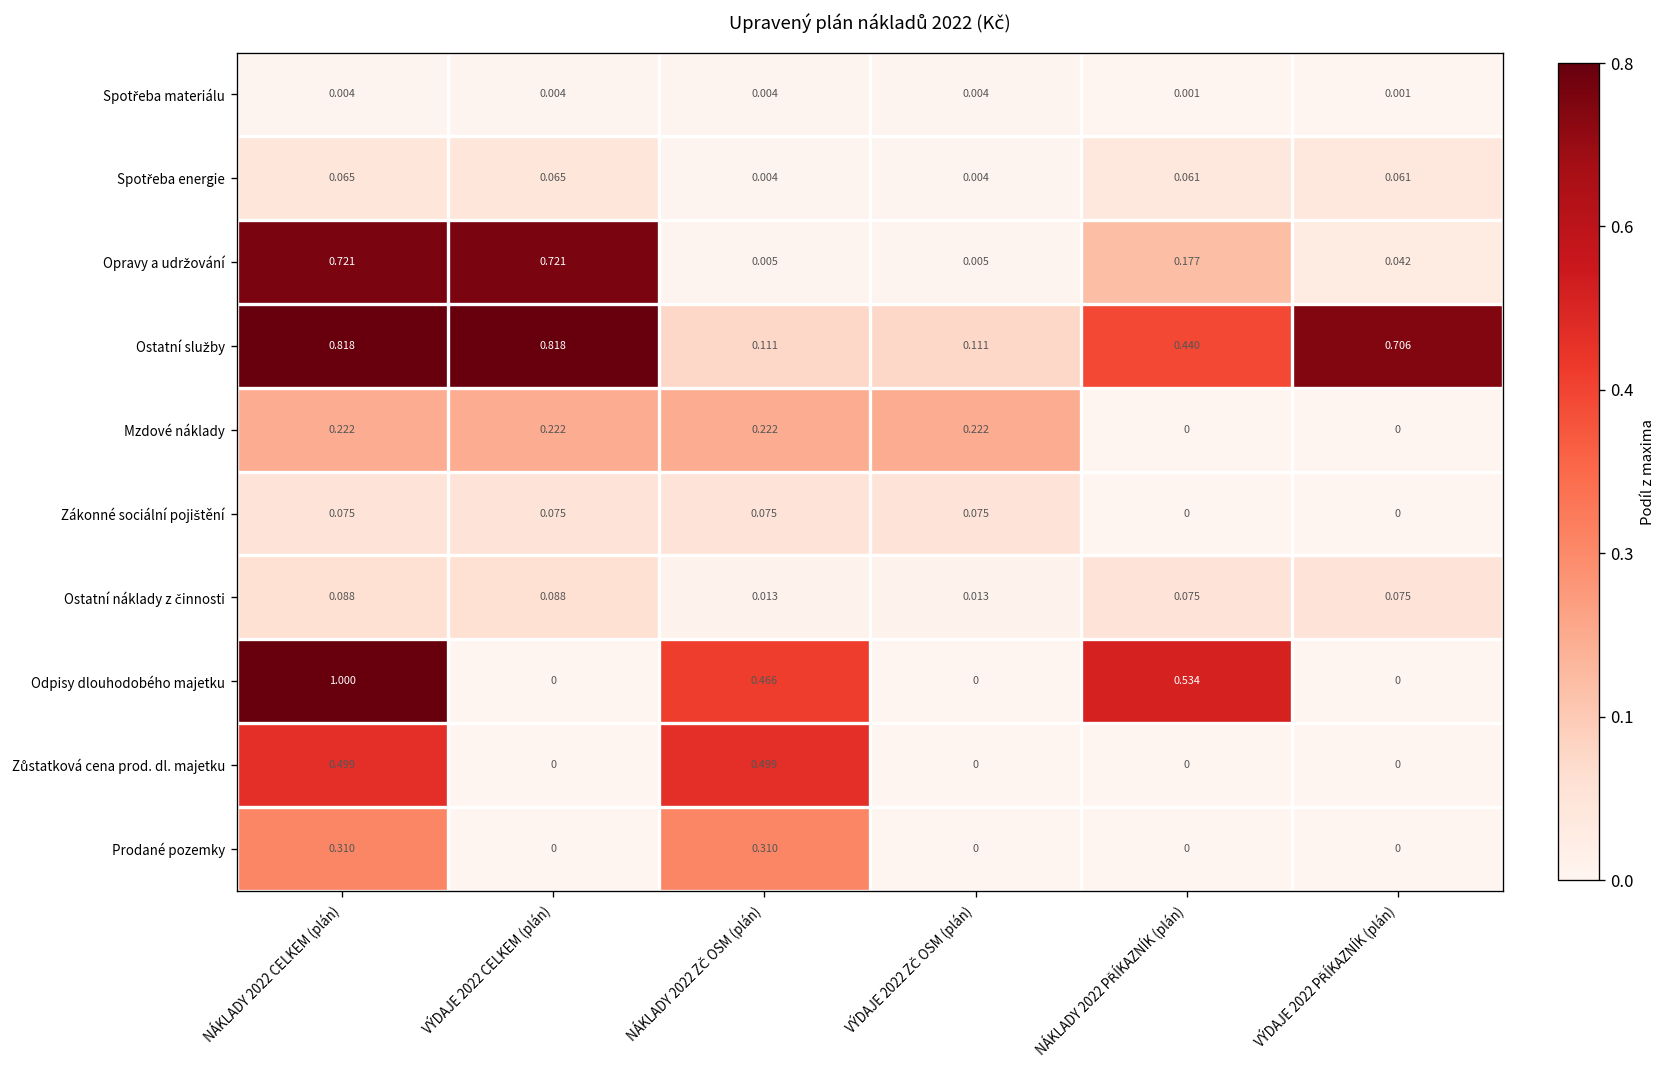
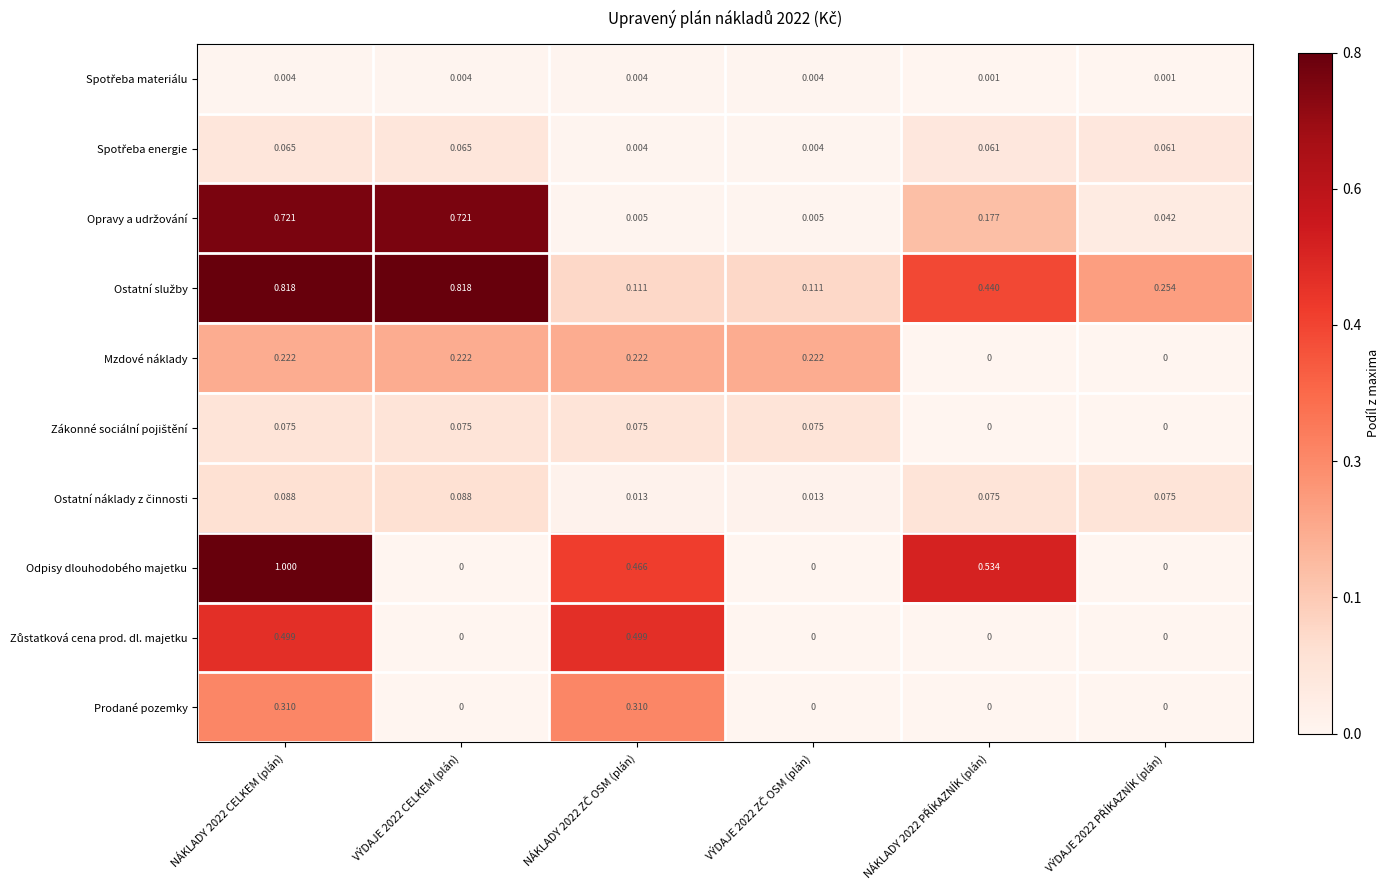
  {
    "Spotřeba materiálu": {
      "NÁKLADY 2022 CELKEM (plán)": 0.004,
      "VÝDAJE 2022 CELKEM (plán)": 0.004,
      "NÁKLADY 2022 ZČ OSM (plán)": 0.004,
      "VÝDAJE 2022 ZČ OSM (plán)": 0.004,
      "NÁKLADY 2022 PŘÍKAZNÍK (plán)": 0.001,
      "VÝDAJE 2022 PŘÍKAZNÍK (plán)": 0.001
    },
    "Spotřeba energie": {
      "NÁKLADY 2022 CELKEM (plán)": 0.065,
      "VÝDAJE 2022 CELKEM (plán)": 0.065,
      "NÁKLADY 2022 ZČ OSM (plán)": 0.004,
      "VÝDAJE 2022 ZČ OSM (plán)": 0.004,
      "NÁKLADY 2022 PŘÍKAZNÍK (plán)": 0.061,
      "VÝDAJE 2022 PŘÍKAZNÍK (plán)": 0.061
    },
    "Opravy a udržování": {
      "NÁKLADY 2022 CELKEM (plán)": 0.721,
      "VÝDAJE 2022 CELKEM (plán)": 0.721,
      "NÁKLADY 2022 ZČ OSM (plán)": 0.005,
      "VÝDAJE 2022 ZČ OSM (plán)": 0.005,
      "NÁKLADY 2022 PŘÍKAZNÍK (plán)": 0.177,
      "VÝDAJE 2022 PŘÍKAZNÍK (plán)": 0.042
    },
    "Ostatní služby": {
      "NÁKLADY 2022 CELKEM (plán)": 0.818,
      "VÝDAJE 2022 CELKEM (plán)": 0.818,
      "NÁKLADY 2022 ZČ OSM (plán)": 0.111,
      "VÝDAJE 2022 ZČ OSM (plán)": 0.111,
      "NÁKLADY 2022 PŘÍKAZNÍK (plán)": 0.440,
-     "VÝDAJE 2022 PŘÍKAZNÍK (plán)": 0.706
+     "VÝDAJE 2022 PŘÍKAZNÍK (plán)": 0.254
    },
    "Mzdové náklady": {
      "NÁKLADY 2022 CELKEM (plán)": 0.222,
      "VÝDAJE 2022 CELKEM (plán)": 0.222,
      "NÁKLADY 2022 ZČ OSM (plán)": 0.222,
      "VÝDAJE 2022 ZČ OSM (plán)": 0.222,
      "NÁKLADY 2022 PŘÍKAZNÍK (plán)": 0,
      "VÝDAJE 2022 PŘÍKAZNÍK (plán)": 0
    },
    "Zákonné sociální pojištění": {
      "NÁKLADY 2022 CELKEM (plán)": 0.075,
      "VÝDAJE 2022 CELKEM (plán)": 0.075,
      "NÁKLADY 2022 ZČ OSM (plán)": 0.075,
      "VÝDAJE 2022 ZČ OSM (plán)": 0.075,
      "NÁKLADY 2022 PŘÍKAZNÍK (plán)": 0,
      "VÝDAJE 2022 PŘÍKAZNÍK (plán)": 0
    },
    "Ostatní náklady z činnosti": {
      "NÁKLADY 2022 CELKEM (plán)": 0.088,
      "VÝDAJE 2022 CELKEM (plán)": 0.088,
      "NÁKLADY 2022 ZČ OSM (plán)": 0.013,
      "VÝDAJE 2022 ZČ OSM (plán)": 0.013,
      "NÁKLADY 2022 PŘÍKAZNÍK (plán)": 0.075,
      "VÝDAJE 2022 PŘÍKAZNÍK (plán)": 0.075
    },
    "Odpisy dlouhodobého majetku": {
      "NÁKLADY 2022 CELKEM (plán)": 1.000,
      "VÝDAJE 2022 CELKEM (plán)": 0,
      "NÁKLADY 2022 ZČ OSM (plán)": 0.466,
      "VÝDAJE 2022 ZČ OSM (plán)": 0,
      "NÁKLADY 2022 PŘÍKAZNÍK (plán)": 0.534,
      "VÝDAJE 2022 PŘÍKAZNÍK (plán)": 0
    },
    "Zůstatková cena prod. dl. majetku": {
      "NÁKLADY 2022 CELKEM (plán)": 0.499,
      "VÝDAJE 2022 CELKEM (plán)": 0,
      "NÁKLADY 2022 ZČ OSM (plán)": 0.499,
      "VÝDAJE 2022 ZČ OSM (plán)": 0,
      "NÁKLADY 2022 PŘÍKAZNÍK (plán)": 0,
      "VÝDAJE 2022 PŘÍKAZNÍK (plán)": 0
    },
    "Prodané pozemky": {
      "NÁKLADY 2022 CELKEM (plán)": 0.310,
      "VÝDAJE 2022 CELKEM (plán)": 0,
      "NÁKLADY 2022 ZČ OSM (plán)": 0.310,
      "VÝDAJE 2022 ZČ OSM (plán)": 0,
      "NÁKLADY 2022 PŘÍKAZNÍK (plán)": 0,
      "VÝDAJE 2022 PŘÍKAZNÍK (plán)": 0
    }
  }
